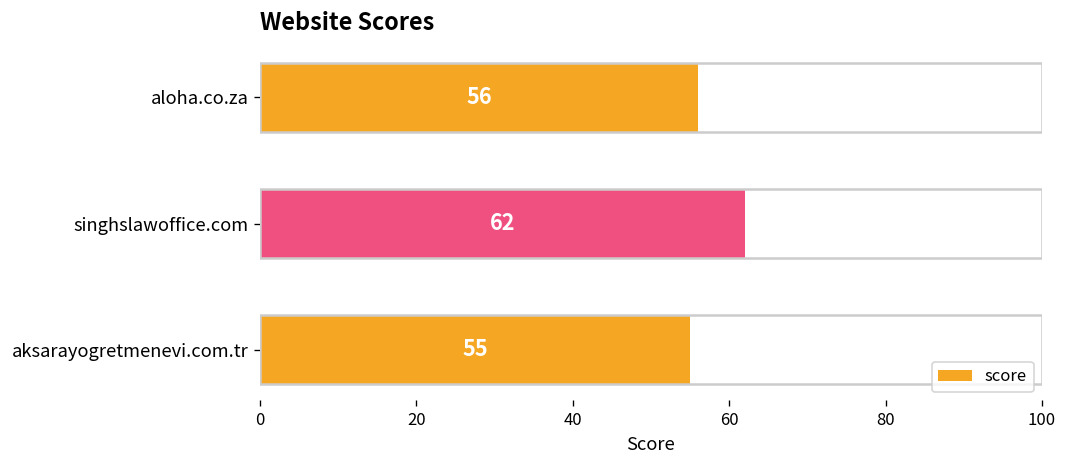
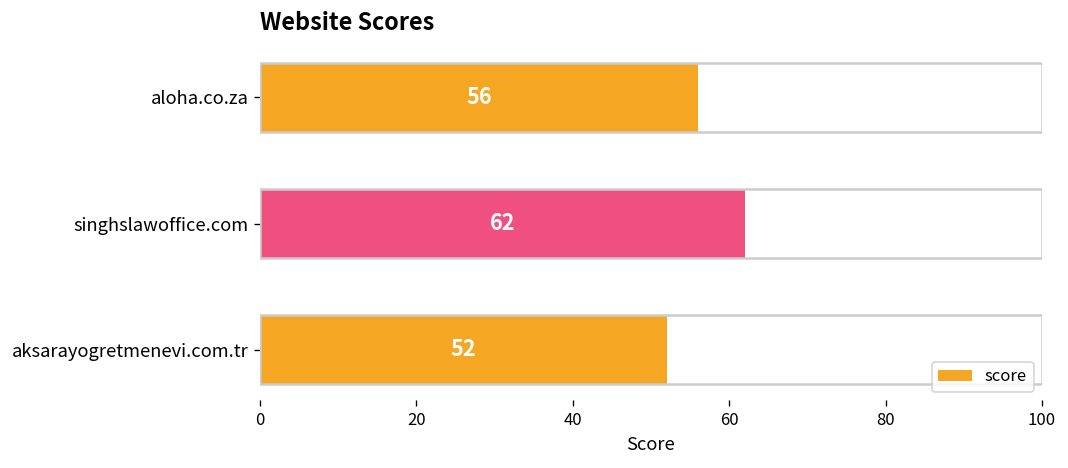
  {
    "aloha.co.za": 56,
    "singhslawoffice.com": 62,
-   "aksarayogretmenevi.com.tr": 55
+   "aksarayogretmenevi.com.tr": 52
  }
